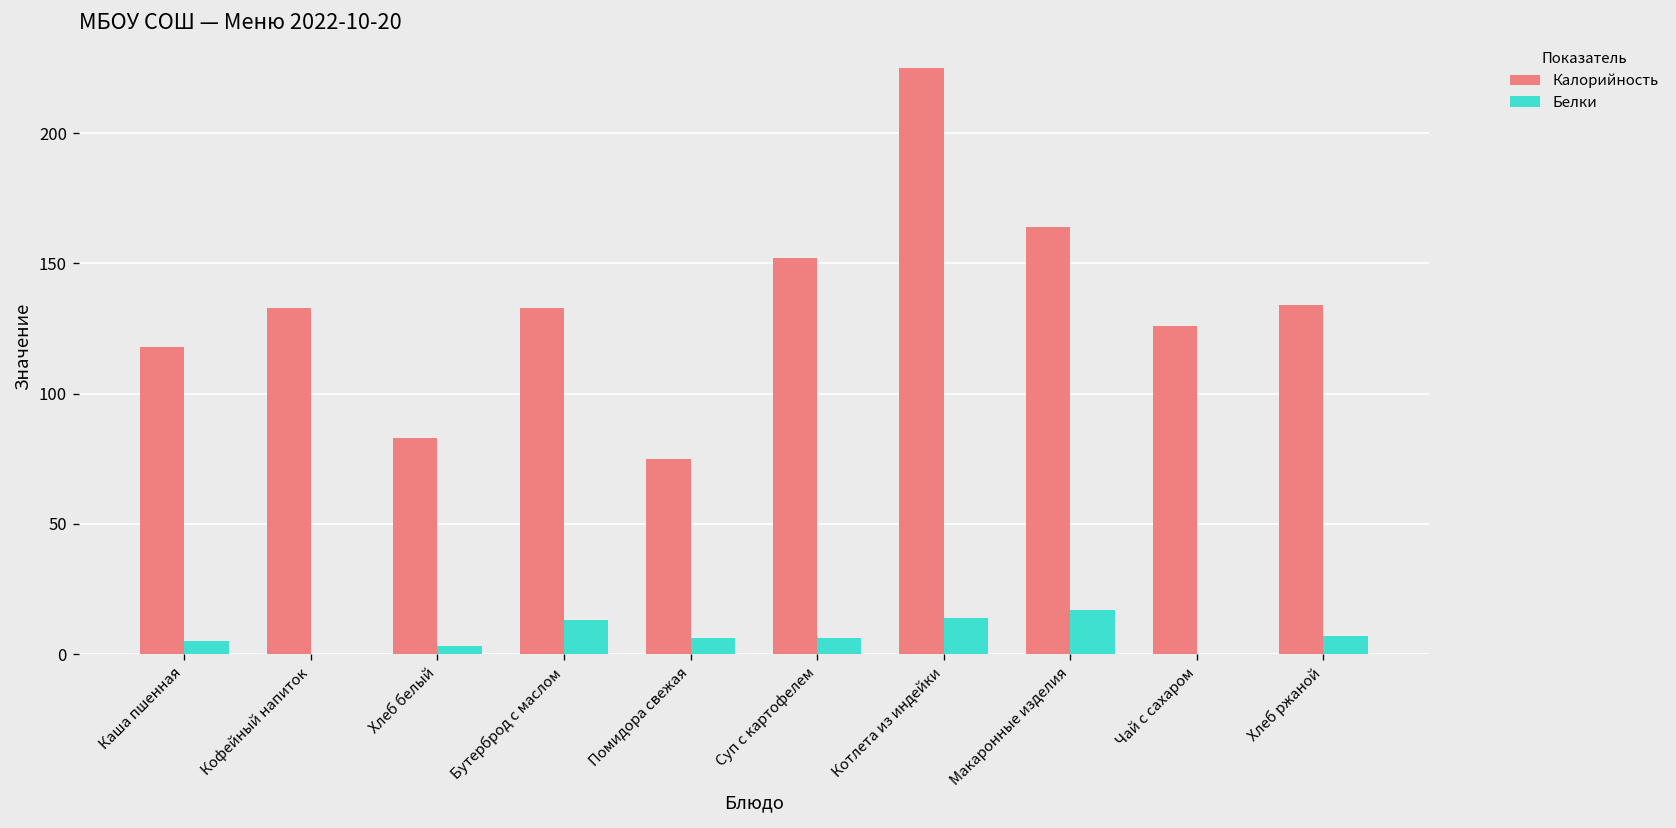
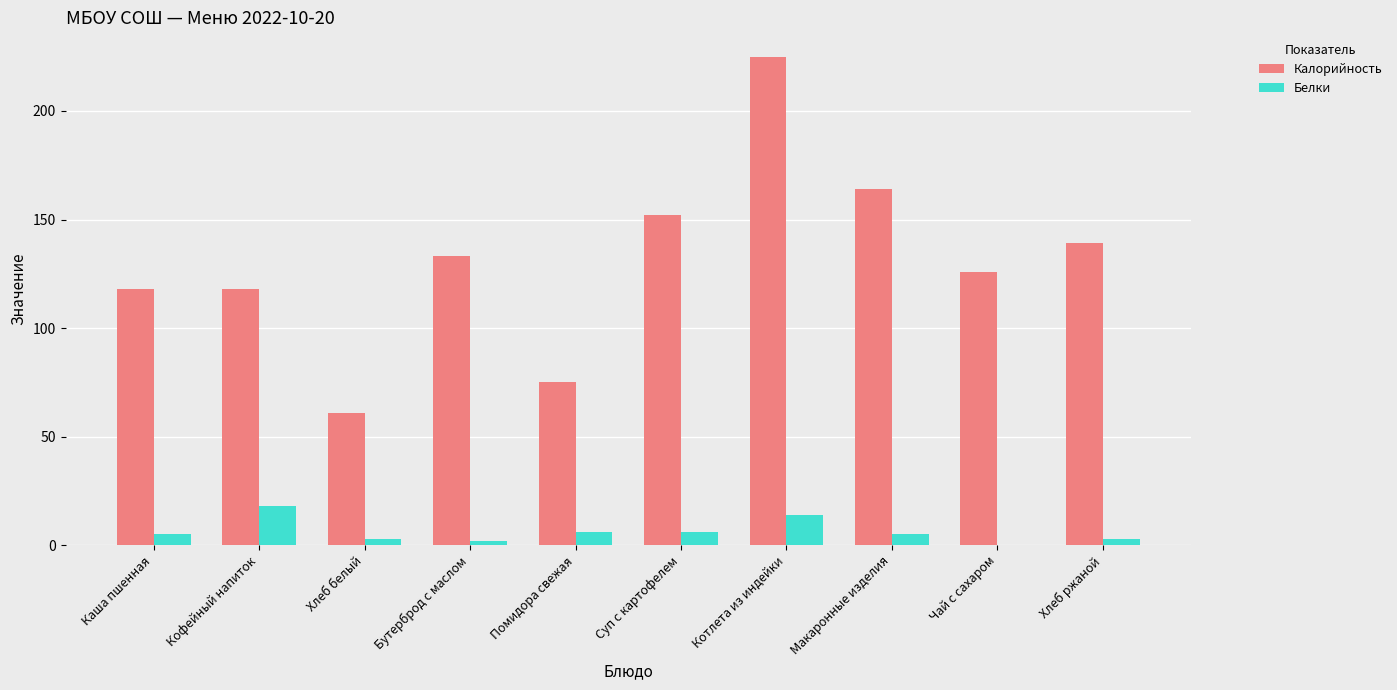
  {
    "Калорийность": {
      "Каша пшенная": 118,
-     "Кофейный напиток": 133,
-     "Хлеб белый": 83,
+     "Кофейный напиток": 118,
+     "Хлеб белый": 61,
      "Бутерброд с маслом": 133,
      "Помидора свежая": 75,
      "Суп с картофелем": 152,
      "Котлета из индейки": 225,
      "Макаронные изделия": 164,
      "Чай с сахаром": 126,
-     "Хлеб ржаной": 134
+     "Хлеб ржаной": 139
    },
    "Белки": {
      "Каша пшенная": 5,
-     "Кофейный напиток": 0,
+     "Кофейный напиток": 18,
      "Хлеб белый": 3,
-     "Бутерброд с маслом": 13,
+     "Бутерброд с маслом": 2,
      "Помидора свежая": 6,
      "Суп с картофелем": 6,
      "Котлета из индейки": 14,
-     "Макаронные изделия": 17,
+     "Макаронные изделия": 5,
      "Чай с сахаром": 0,
-     "Хлеб ржаной": 7
+     "Хлеб ржаной": 3
    }
  }
